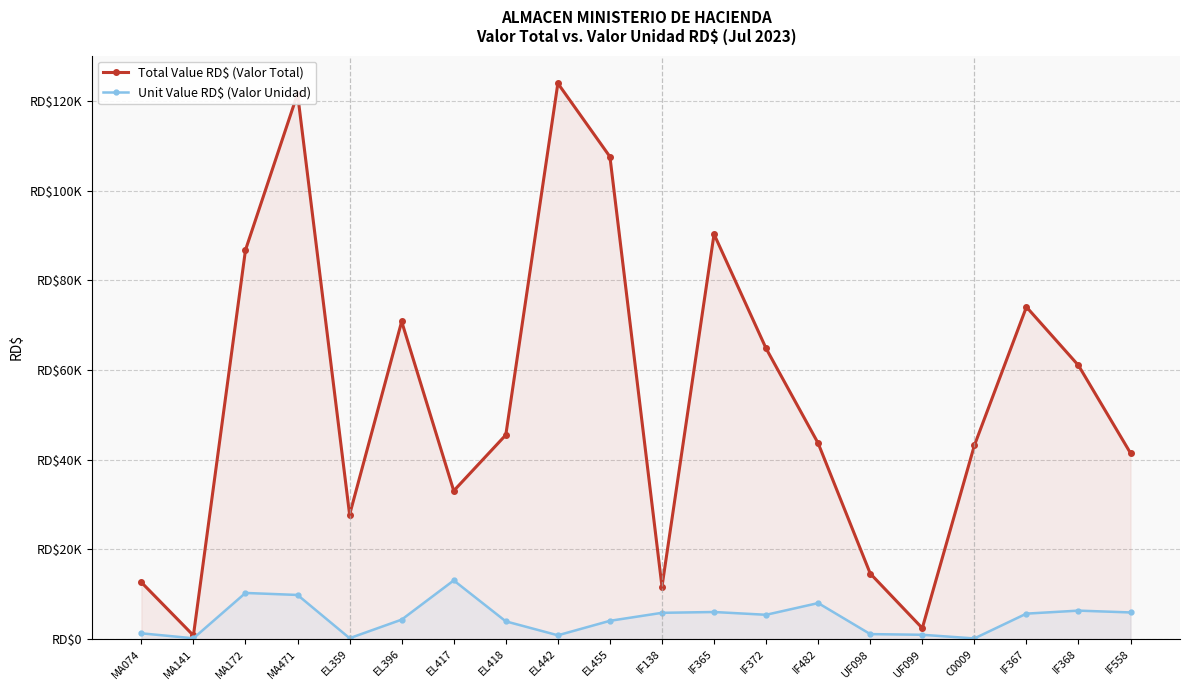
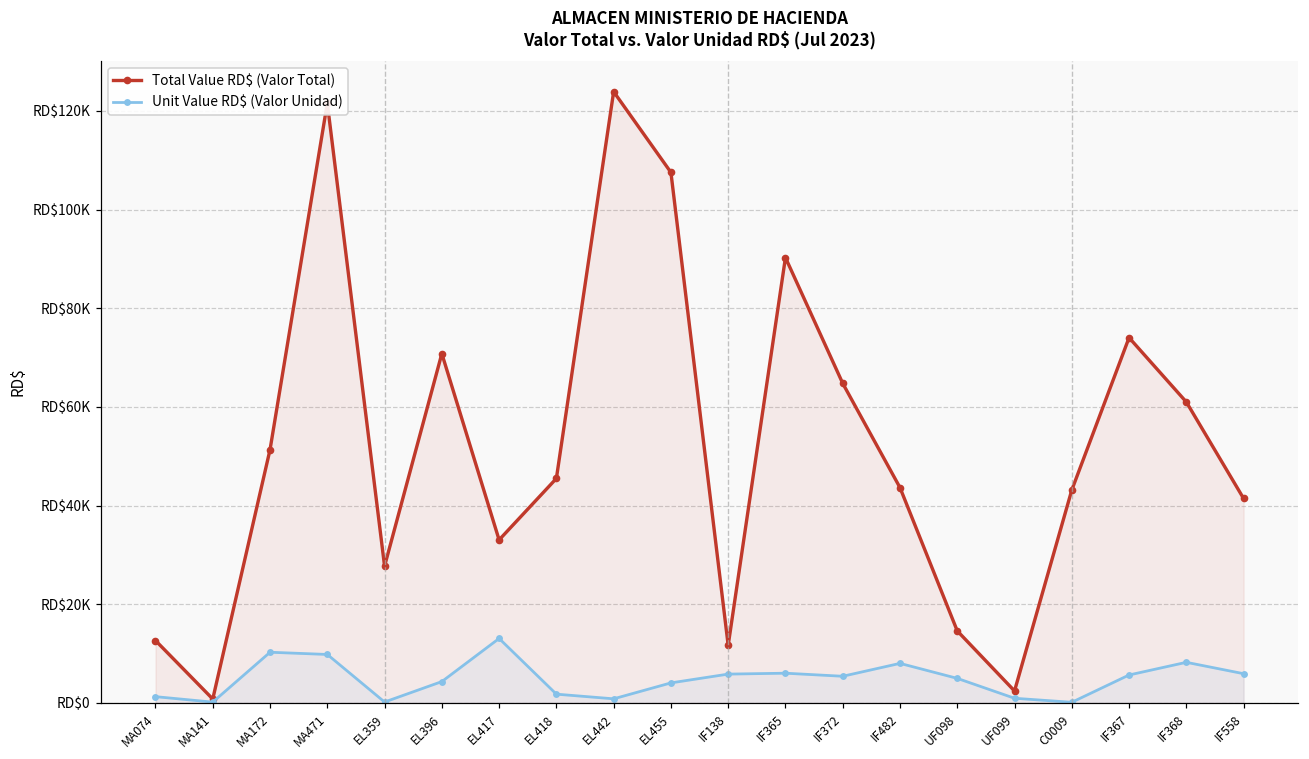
  {
    "Total Value RD$ (Valor Total)": {
      "MA074": "RD$13000",
      "MA141": "RD$1000",
-     "MA172": "RD$87000",
+     "MA172": "RD$51000",
      "EL359": "RD$28000",
      "EL396": "RD$71000",
      "EL417": "RD$33000",
      "EL418": "RD$45000",
      "EL442": "RD$124000",
      "EL455": "RD$108000",
      "IF138": "RD$12000",
      "IF365": "RD$90000",
      "IF372": "RD$65000",
      "IF482": "RD$44000",
      "UF098": "RD$15000",
      "UF099": "RD$2000",
      "C0009": "RD$43000",
      "IF367": "RD$74000",
      "IF368": "RD$61000",
      "IF558": "RD$41000"
    },
    "Unit Value RD$ (Valor Unidad)": {
      "MA074": "RD$1000",
      "MA141": "RD$0",
      "MA172": "RD$10000",
      "MA471": "RD$10000",
      "EL359": "RD$0",
      "EL396": "RD$4000",
      "EL417": "RD$13000",
-     "EL418": "RD$4000",
+     "EL418": "RD$2000",
      "EL442": "RD$1000",
      "EL455": "RD$4000",
      "IF138": "RD$6000",
      "IF365": "RD$6000",
      "IF372": "RD$5000",
      "IF482": "RD$8000",
-     "UF098": "RD$1000",
+     "UF098": "RD$5000",
      "UF099": "RD$1000",
      "C0009": "RD$0",
      "IF367": "RD$6000",
-     "IF368": "RD$6000",
+     "IF368": "RD$8000",
      "IF558": "RD$6000"
    }
  }
